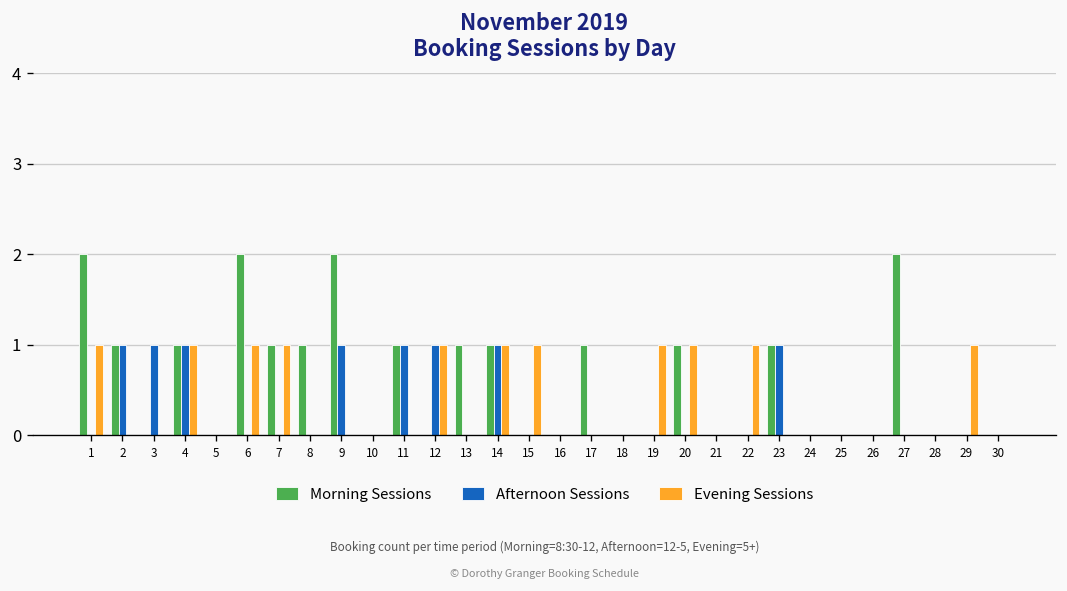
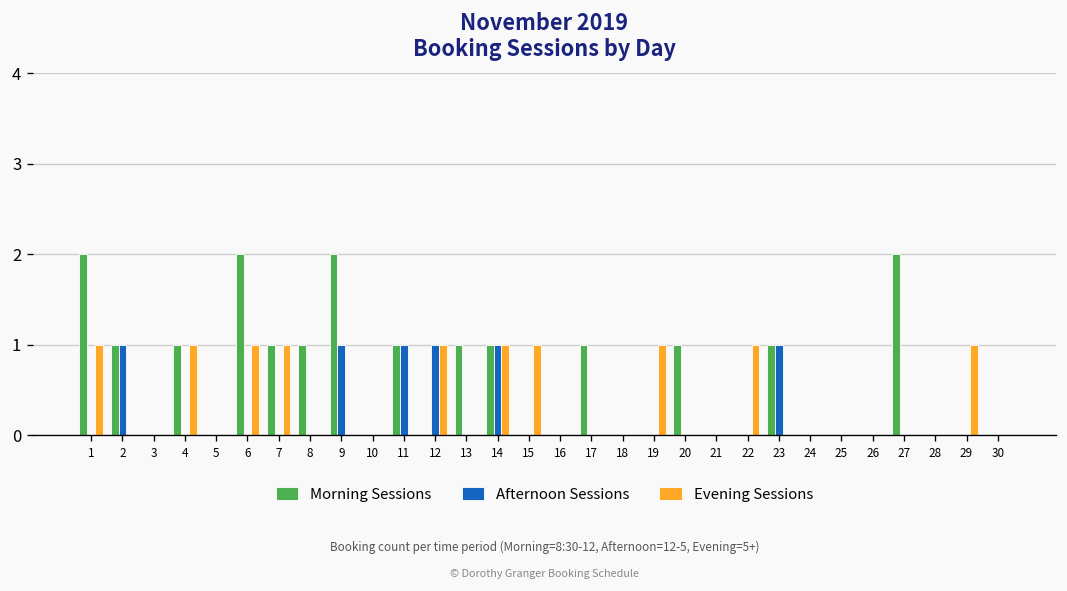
  {
    "Morning Sessions": {
      "1": 2,
      "2": 1,
      "3": 0,
      "4": 1,
      "5": 0,
      "6": 2,
      "7": 1,
      "8": 1,
      "9": 2,
      "10": 0,
      "11": 1,
      "12": 0,
      "13": 1,
      "14": 1,
      "15": 0,
      "16": 0,
      "17": 1,
      "18": 0,
      "19": 0,
      "20": 1,
      "21": 0,
      "22": 0,
      "23": 1,
      "24": 0,
      "25": 0,
      "26": 0,
      "27": 2,
      "28": 0,
      "29": 0,
      "30": 0
    },
    "Afternoon Sessions": {
      "1": 0,
      "2": 1,
-     "3": 1,
-     "4": 1,
+     "3": 0,
+     "4": 0,
      "5": 0,
      "6": 0,
      "7": 0,
      "8": 0,
      "9": 1,
      "10": 0,
      "11": 1,
      "12": 1,
      "13": 0,
      "14": 1,
      "15": 0,
      "16": 0,
      "17": 0,
      "18": 0,
      "19": 0,
      "20": 0,
      "21": 0,
      "22": 0,
      "23": 1,
      "24": 0,
      "25": 0,
      "26": 0,
      "27": 0,
      "28": 0,
      "29": 0,
      "30": 0
    },
    "Evening Sessions": {
      "1": 1,
      "2": 0,
      "3": 0,
      "4": 1,
      "5": 0,
      "6": 1,
      "7": 1,
      "8": 0,
      "9": 0,
      "10": 0,
      "11": 0,
      "12": 1,
      "13": 0,
      "14": 1,
      "15": 1,
      "16": 0,
      "17": 0,
      "18": 0,
      "19": 1,
-     "20": 1,
+     "20": 0,
      "21": 0,
      "22": 1,
      "23": 0,
      "24": 0,
      "25": 0,
      "26": 0,
      "27": 0,
      "28": 0,
      "29": 1,
      "30": 0
    }
  }
